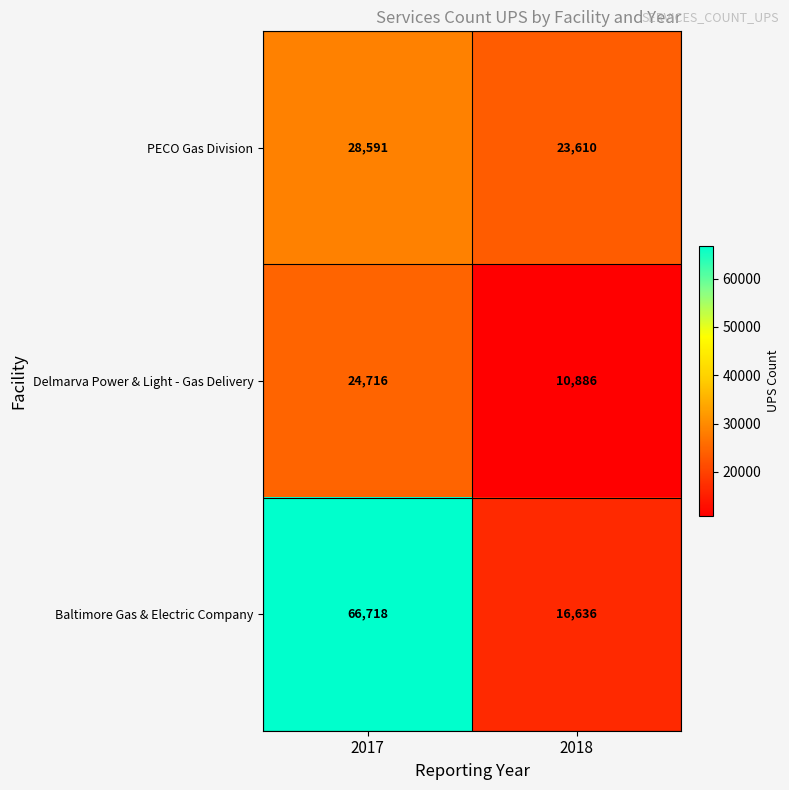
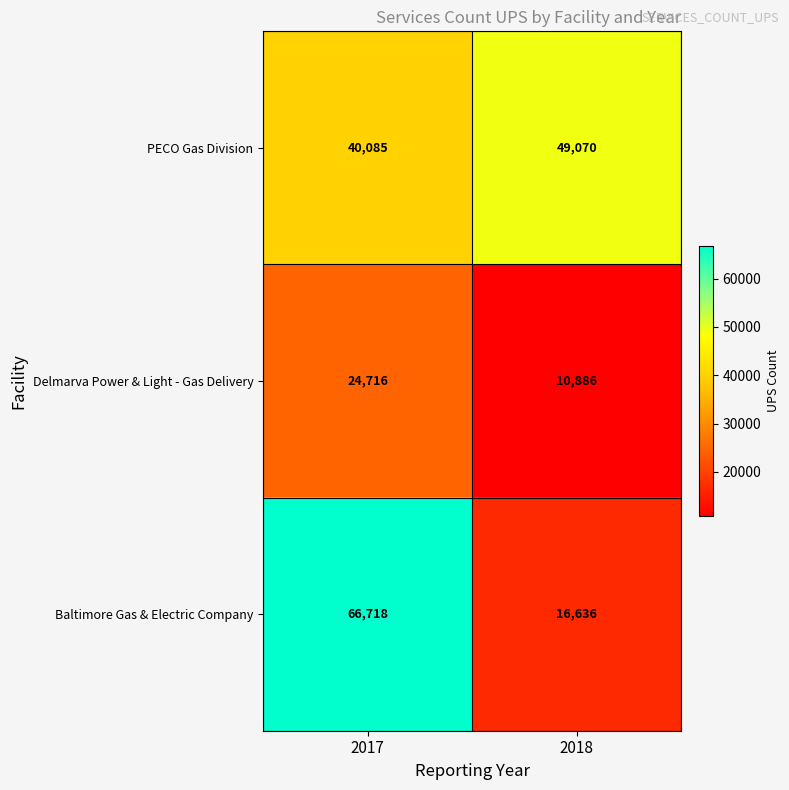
  {
    "PECO Gas Division": {
-     "2017": "28,591",
-     "2018": "23,610"
+     "2017": "40,085",
+     "2018": "49,070"
    },
    "Delmarva Power & Light - Gas Delivery": {
      "2017": "24,716",
      "2018": "10,886"
    },
    "Baltimore Gas & Electric Company": {
      "2017": "66,718",
      "2018": "16,636"
    }
  }
